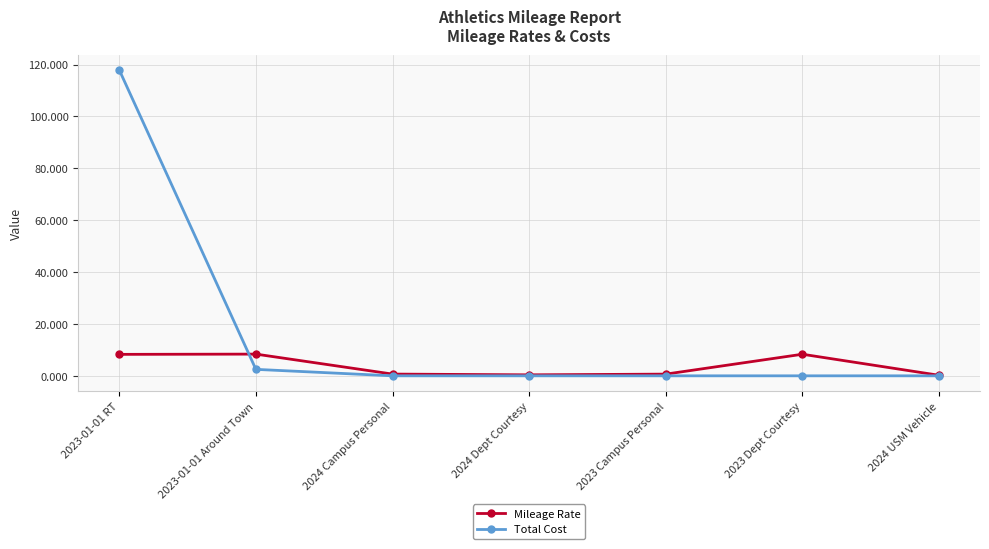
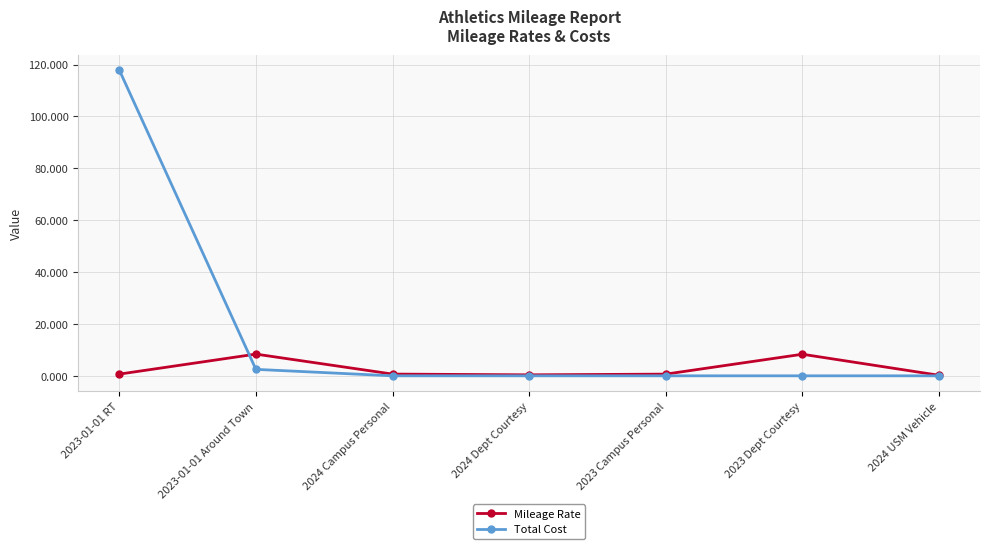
  {
    "Mileage Rate": {
-     "2023-01-01 RT": 8,
+     "2023-01-01 RT": 1,
      "2023-01-01 Around Town": 8,
      "2023 Dept Courtesy": 8
    },
    "Total Cost": {
      "2023-01-01 RT": 118,
      "2023-01-01 Around Town": 2,
      "2023 Dept Courtesy": 0
    }
  }
